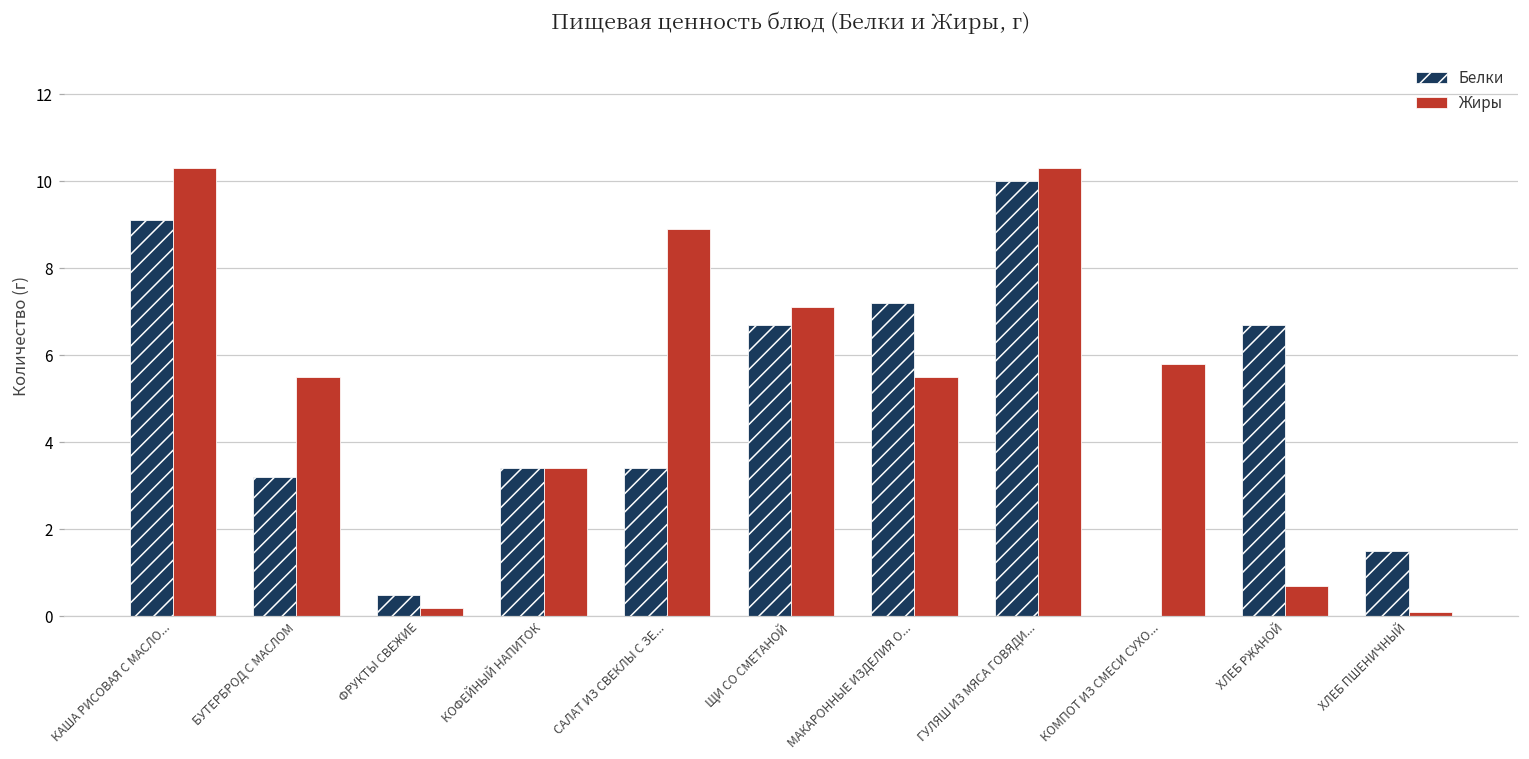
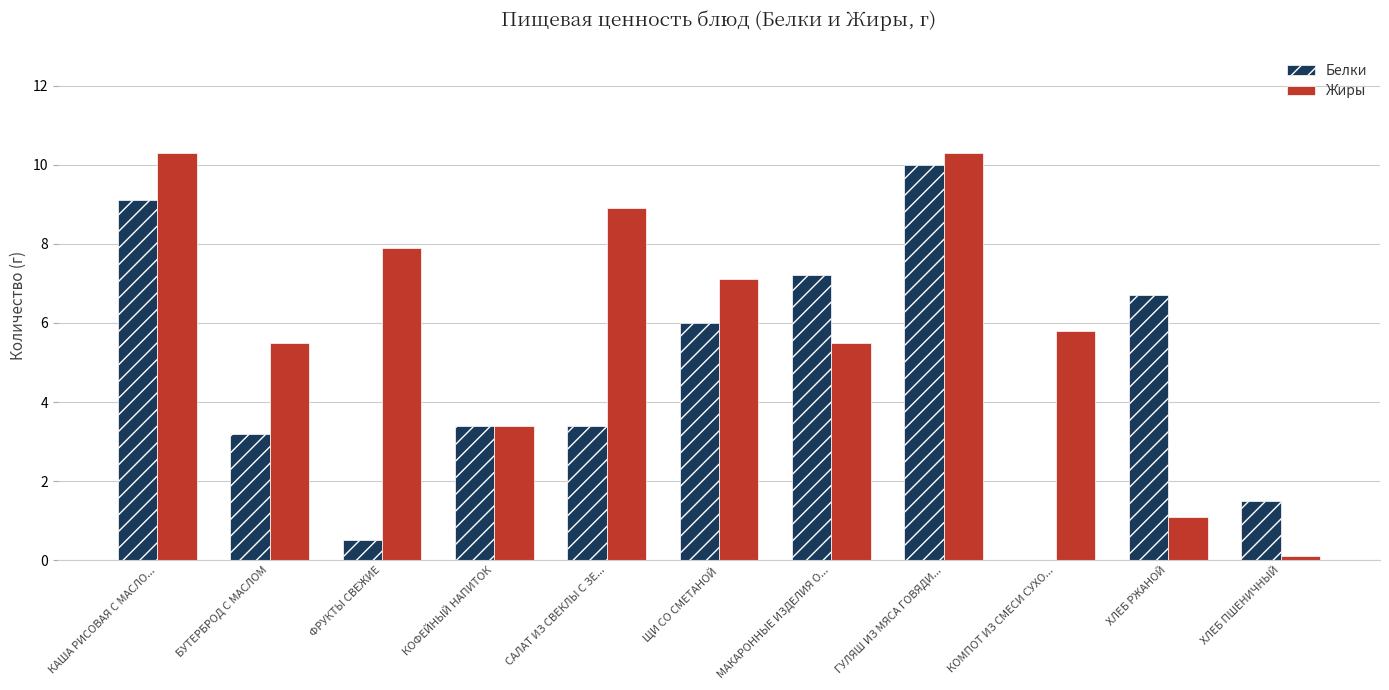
  {
    "Белки": {
      "КАША РИСОВАЯ С МАСЛО...": 9.1,
      "БУТЕРБРОД С МАСЛОМ": 3.2,
      "ФРУКТЫ СВЕЖИЕ": 0.5,
      "КОФЕЙНЫЙ НАПИТОК": 3.4,
      "САЛАТ ИЗ СВЕКЛЫ С ЗЕ...": 3.4,
-     "ЩИ СО СМЕТАНОЙ": 6.7,
+     "ЩИ СО СМЕТАНОЙ": 6.0,
      "МАКАРОННЫЕ ИЗДЕЛИЯ О...": 7.2,
      "ГУЛЯШ ИЗ МЯСА ГОВЯДИ...": 10.0,
      "КОМПОТ ИЗ СМЕСИ СУХО...": 0.0,
      "ХЛЕБ РЖАНОЙ": 6.7,
      "ХЛЕБ ПШЕНИЧНЫЙ": 1.5
    },
    "Жиры": {
      "КАША РИСОВАЯ С МАСЛО...": 10.3,
      "БУТЕРБРОД С МАСЛОМ": 5.5,
-     "ФРУКТЫ СВЕЖИЕ": 0.2,
+     "ФРУКТЫ СВЕЖИЕ": 7.9,
      "КОФЕЙНЫЙ НАПИТОК": 3.4,
      "САЛАТ ИЗ СВЕКЛЫ С ЗЕ...": 8.9,
      "ЩИ СО СМЕТАНОЙ": 7.1,
      "МАКАРОННЫЕ ИЗДЕЛИЯ О...": 5.5,
      "ГУЛЯШ ИЗ МЯСА ГОВЯДИ...": 10.3,
      "КОМПОТ ИЗ СМЕСИ СУХО...": 5.8,
-     "ХЛЕБ РЖАНОЙ": 0.7,
+     "ХЛЕБ РЖАНОЙ": 1.1,
      "ХЛЕБ ПШЕНИЧНЫЙ": 0.1
    }
  }
